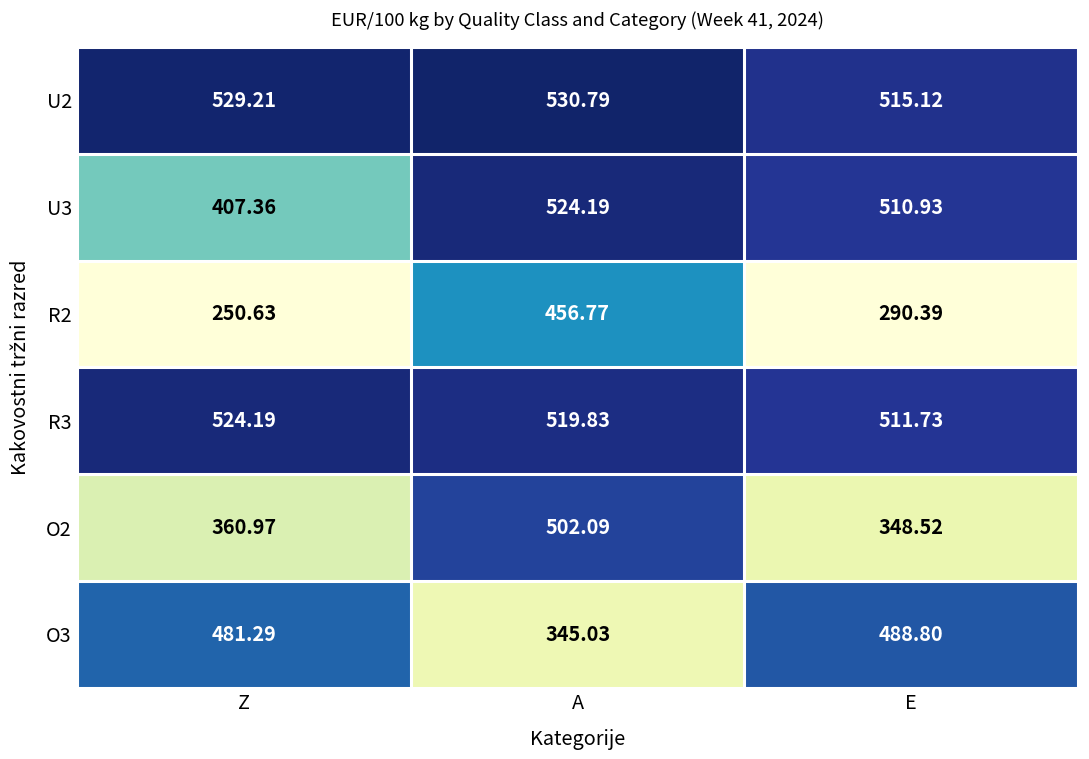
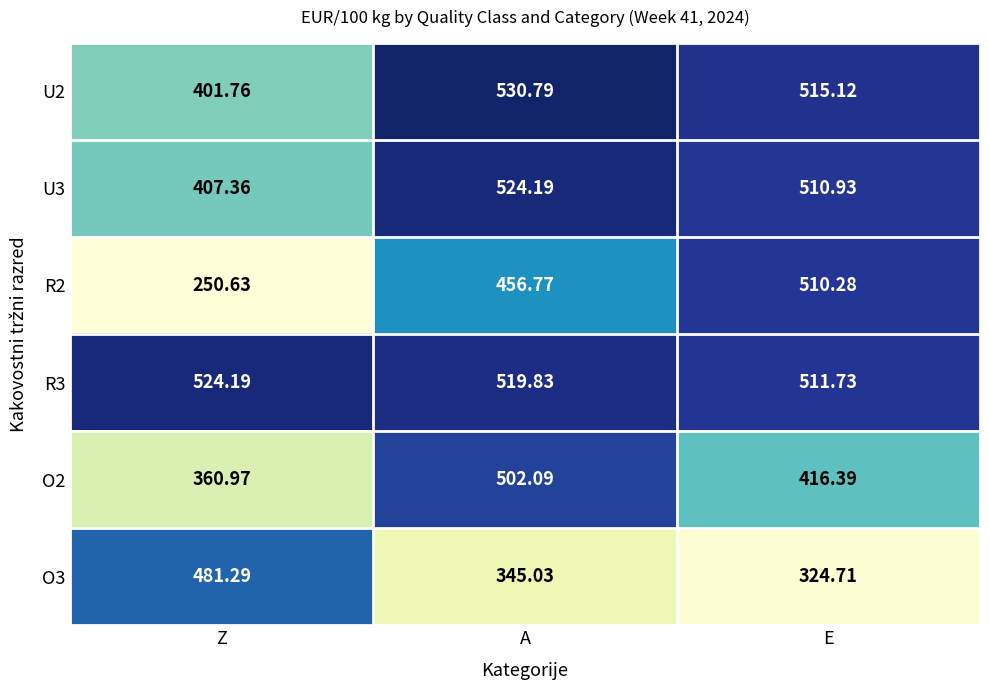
  {
    "U2": {
-     "Z": 529.21,
+     "Z": 401.76,
      "A": 530.79,
      "E": 515.12
    },
    "U3": {
      "Z": 407.36,
      "A": 524.19,
      "E": 510.93
    },
    "R2": {
      "Z": 250.63,
      "A": 456.77,
-     "E": 290.39
+     "E": 510.28
    },
    "R3": {
      "Z": 524.19,
      "A": 519.83,
      "E": 511.73
    },
    "O2": {
      "Z": 360.97,
      "A": 502.09,
-     "E": 348.52
+     "E": 416.39
    },
    "O3": {
      "Z": 481.29,
      "A": 345.03,
-     "E": 488.80
+     "E": 324.71
    }
  }
